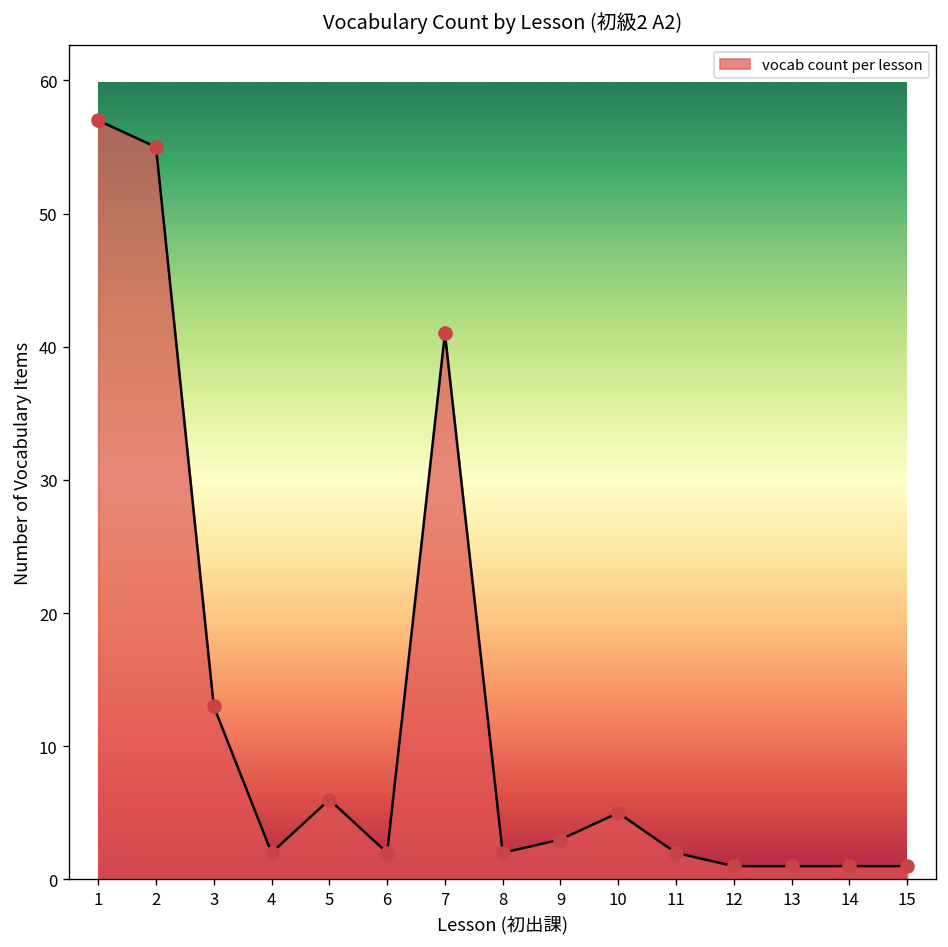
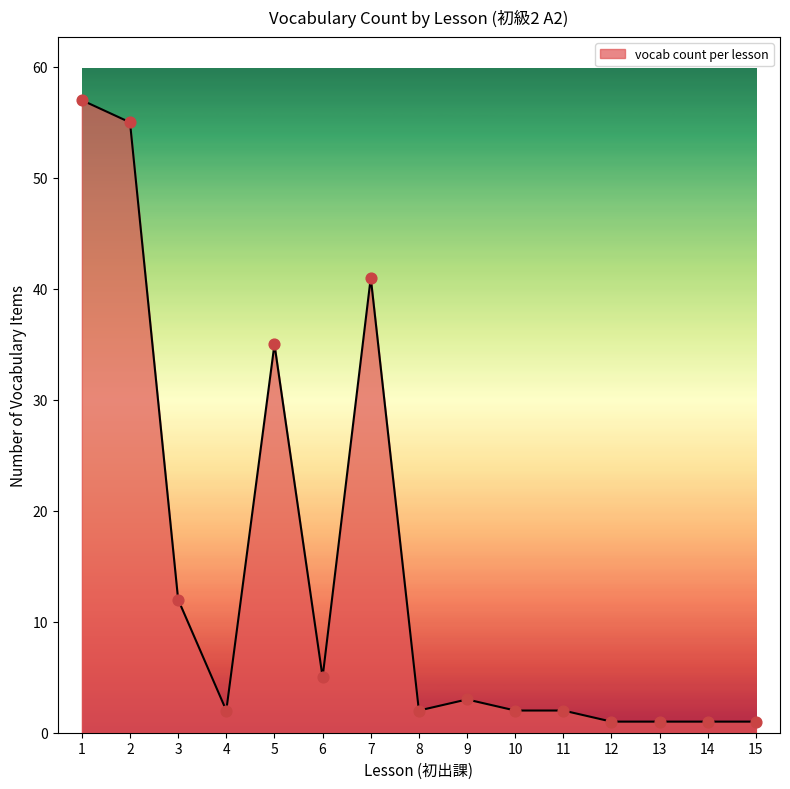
  {
    "1": 57,
    "2": 55,
-   "3": 13,
+   "3": 12,
    "4": 2,
-   "5": 6,
-   "6": 2,
+   "5": 35,
+   "6": 5,
    "7": 41,
    "8": 2,
    "9": 3,
-   "10": 5,
+   "10": 2,
    "11": 2,
    "12": 1,
    "13": 1,
    "14": 1,
    "15": 1
  }
